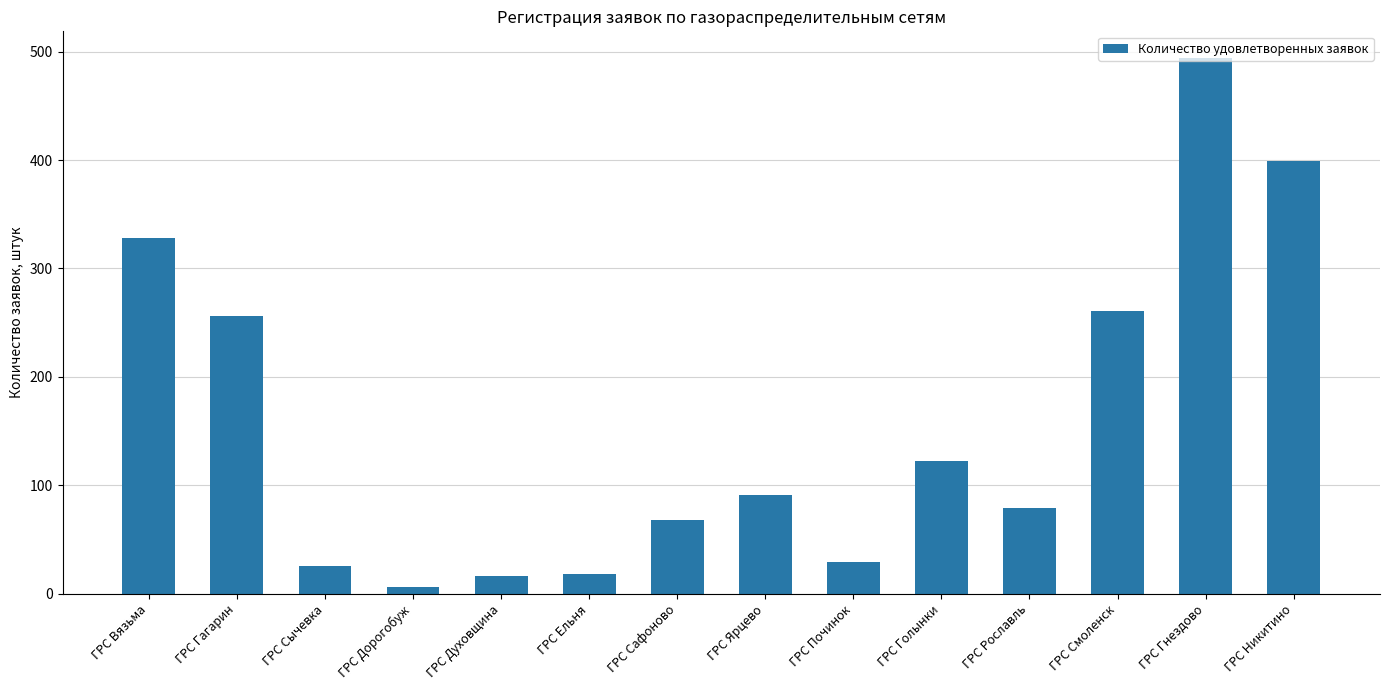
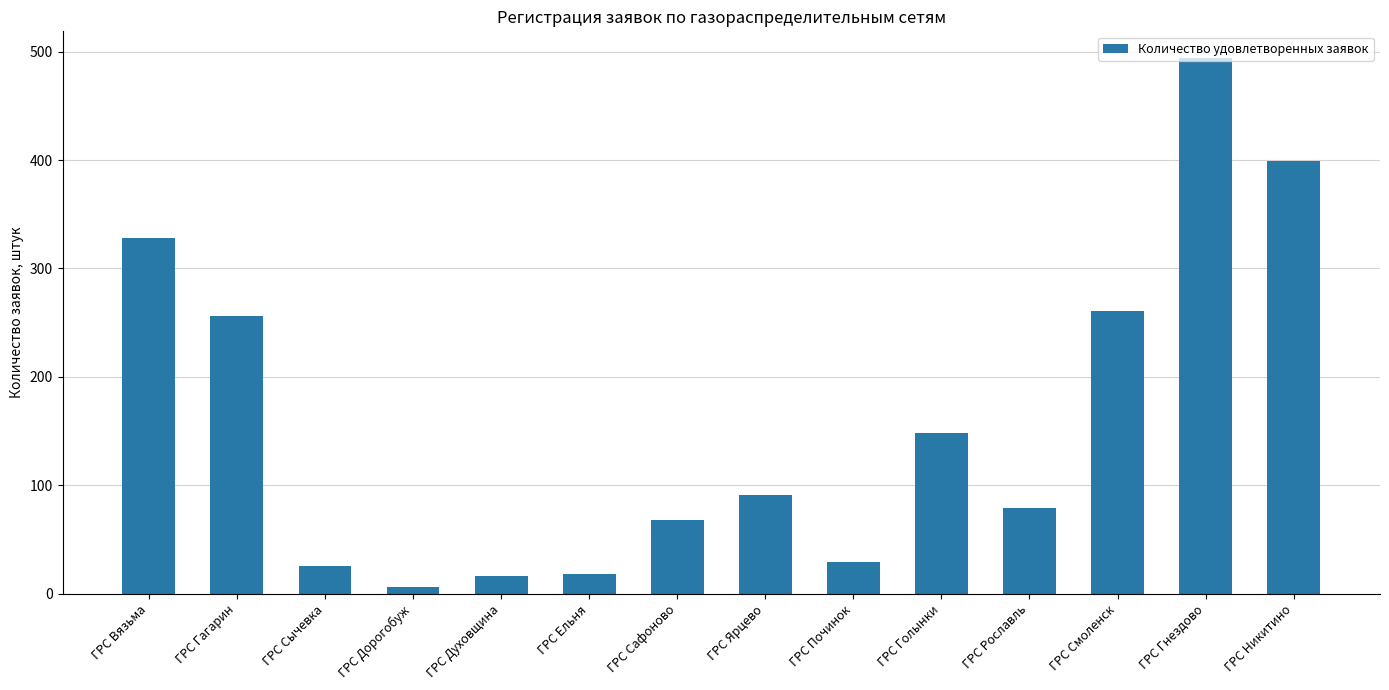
  {
    "ГРС Вязьма": 328,
    "ГРС Гагарин": 256,
    "ГРС Сычевка": 26,
    "ГРС Дорогобуж": 6,
    "ГРС Духовщина": 16,
    "ГРС Ельня": 18,
    "ГРС Сафоново": 68,
    "ГРС Ярцево": 91,
    "ГРС Починок": 29,
-   "ГРС Голынки": 122,
+   "ГРС Голынки": 148,
    "ГРС Рославль": 79,
    "ГРС Смоленск": 261,
    "ГРС Никитино": 399
  }
